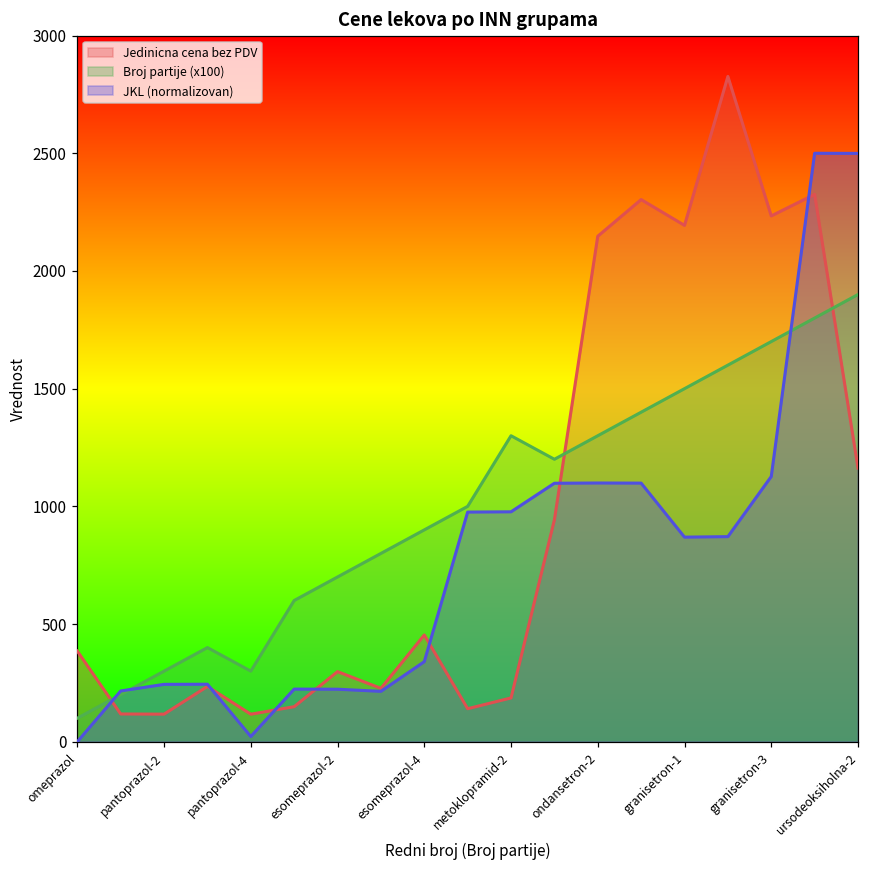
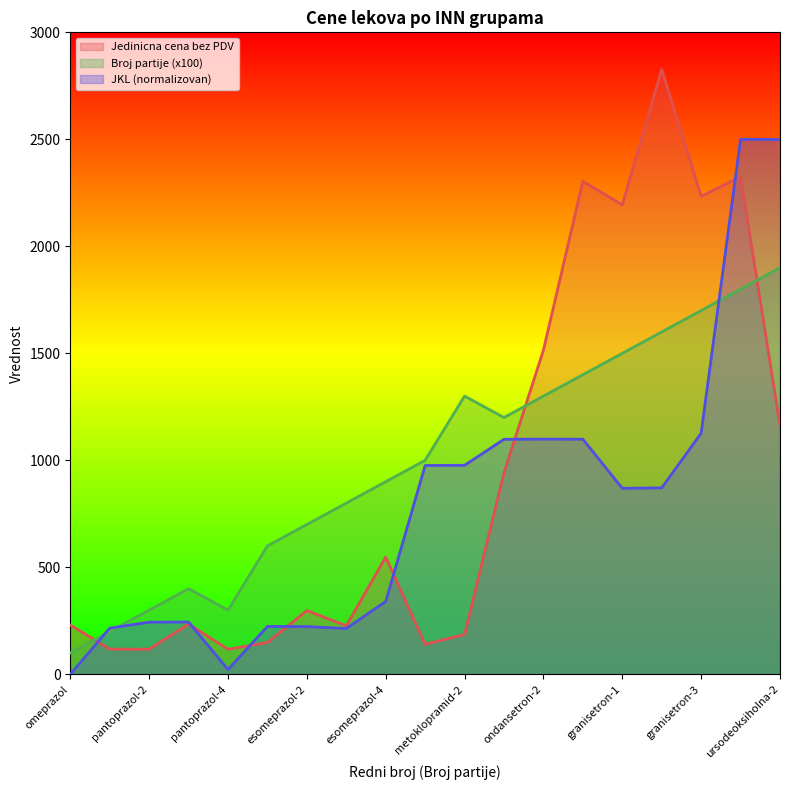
  {
    "Jedinicna cena bez PDV": {
-     "omeprazol": 390,
+     "omeprazol": 230,
      "pantoprazol-2": 120,
      "pantoprazol-4": 120,
      "esomeprazol-2": 300,
-     "esomeprazol-4": 450,
+     "esomeprazol-4": 550,
      "metoklopramid-2": 190,
-     "ondansetron-2": 2150,
+     "ondansetron-2": 1510,
      "granisetron-1": 2190,
      "granisetron-3": 2230,
      "ursodeoksiholna-2": 1160
    },
    "Broj partije (x100)": {
      "omeprazol": 100,
      "pantoprazol-2": 300,
      "pantoprazol-4": 300,
      "esomeprazol-2": 700,
      "esomeprazol-4": 900,
      "metoklopramid-2": 1300,
      "ondansetron-2": 1300,
      "granisetron-1": 1500,
      "granisetron-3": 1700,
      "ursodeoksiholna-2": 1900
    },
    "JKL (normalizovan)": {
      "omeprazol": 0,
      "pantoprazol-2": 240,
      "pantoprazol-4": 20,
      "esomeprazol-2": 220,
      "esomeprazol-4": 340,
      "metoklopramid-2": 980,
      "ondansetron-2": 1100,
      "granisetron-1": 870,
      "granisetron-3": 1130,
      "ursodeoksiholna-2": 2500
    }
  }
